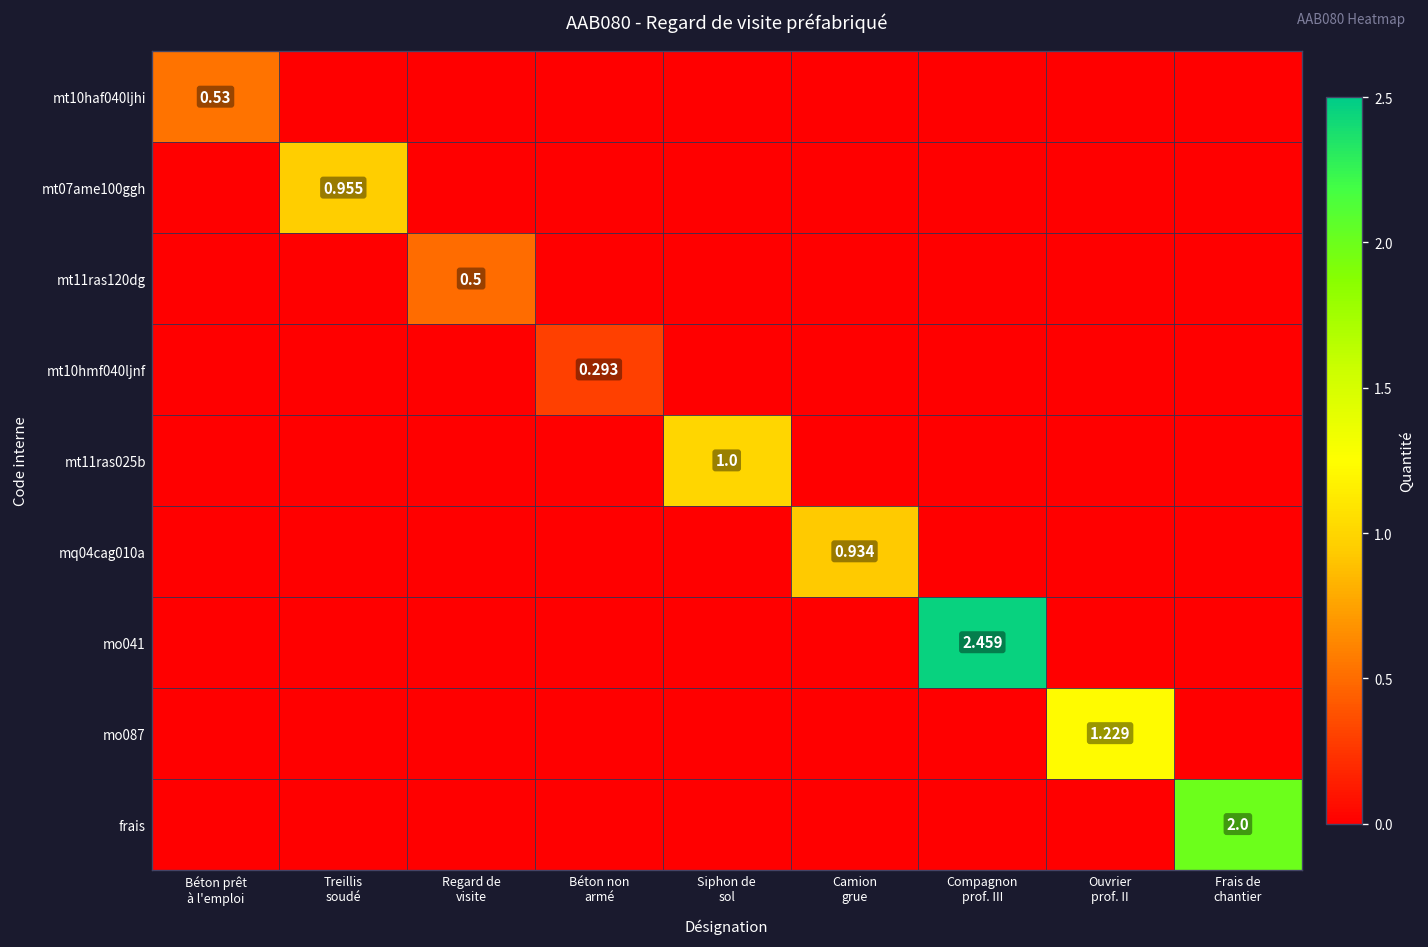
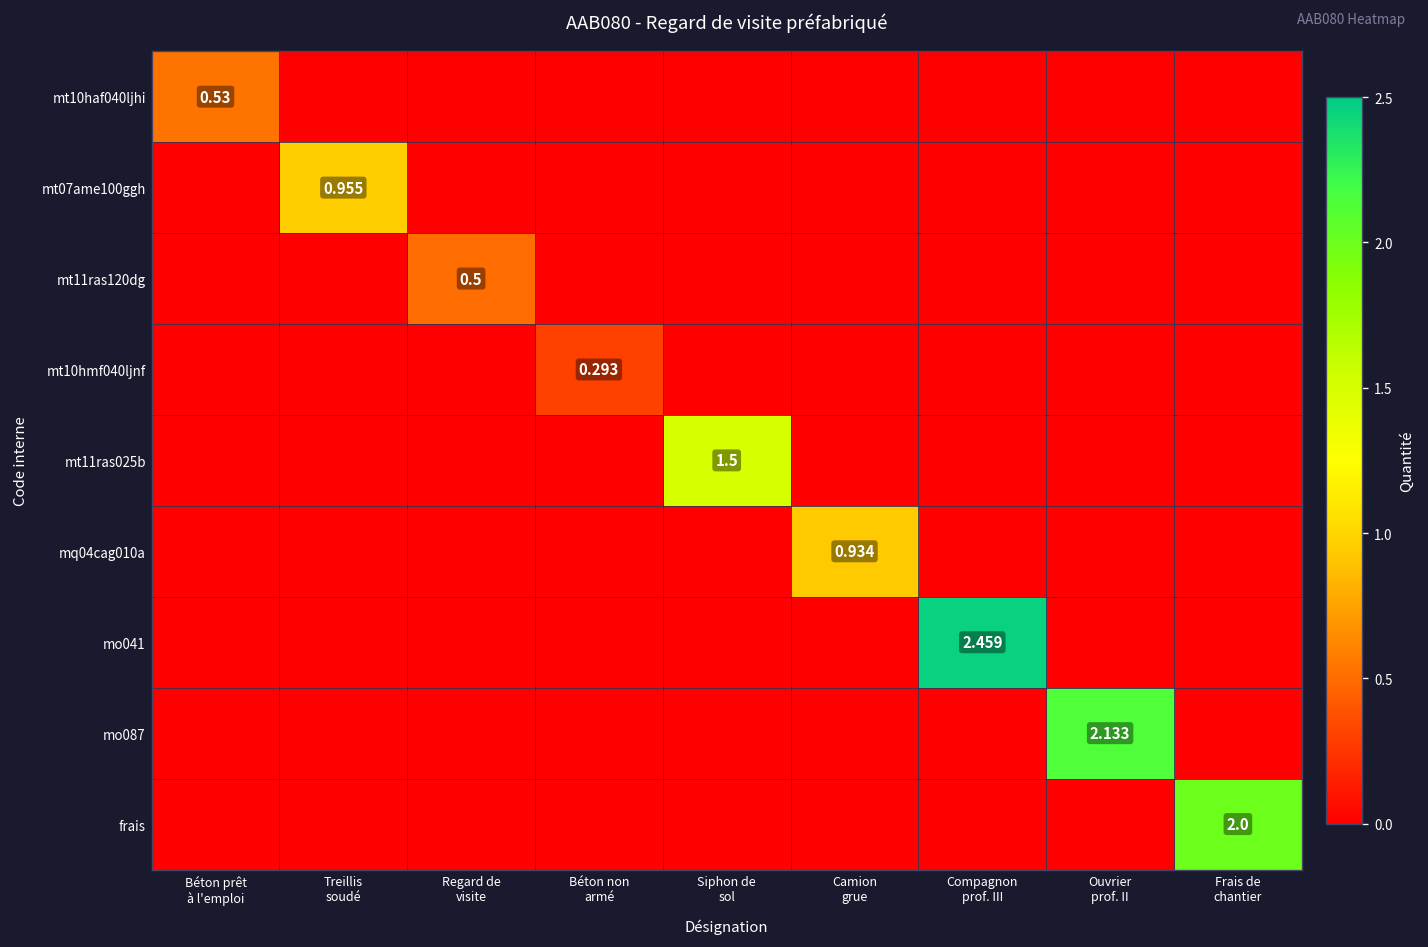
  {
    "mt11ras025b": {
-     "Siphon de sol": 1.0
+     "Siphon de sol": 1.5
    },
    "mo087": {
-     "Ouvrier prof. II": 1.229
+     "Ouvrier prof. II": 2.133
    }
  }
